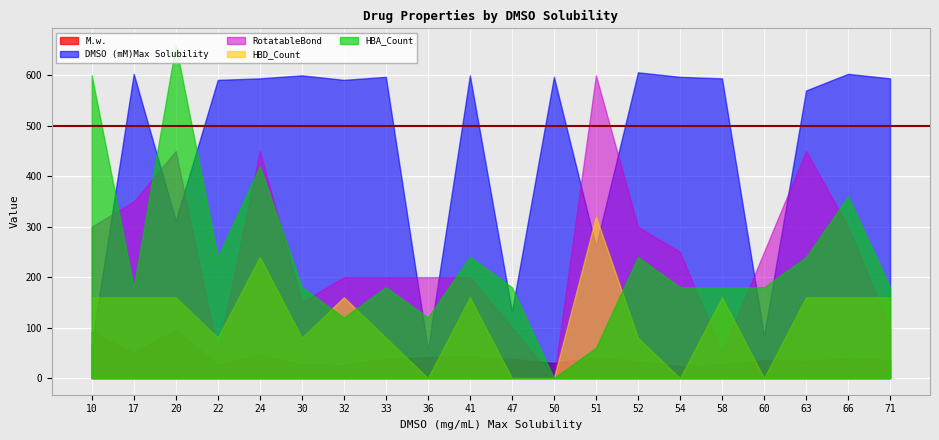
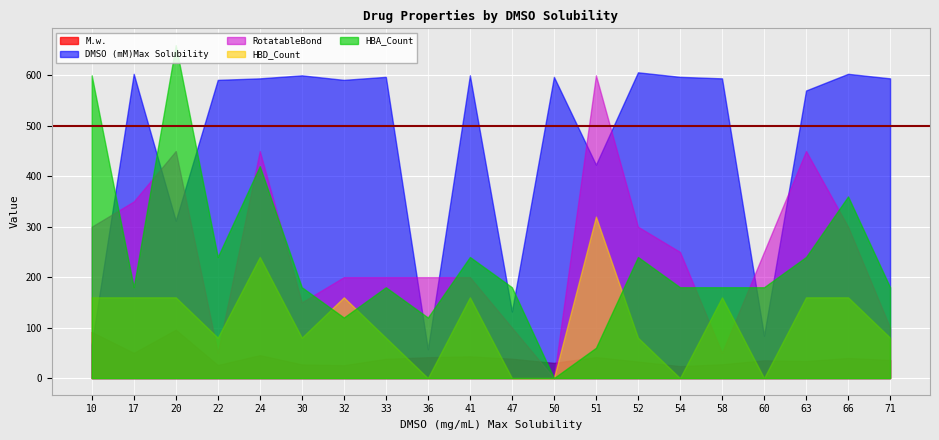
  {
    "M.w.": {
      "10": 90,
      "17": 50,
      "20": 100,
      "22": 30,
      "24": 50,
      "30": 30,
      "32": 30,
      "33": 40,
      "36": 40,
      "41": 40,
      "47": 40,
      "50": 30,
      "51": 40,
      "52": 30,
      "54": 20,
      "58": 30,
      "60": 40,
      "63": 30,
      "66": 40,
      "71": 40
    },
    "DMSO (mM)Max Solubility": {
      "10": 70,
      "17": 600,
      "20": 310,
      "22": 590,
      "24": 590,
      "30": 600,
      "32": 590,
      "33": 600,
      "36": 60,
      "41": 600,
      "47": 130,
      "50": 600,
-     "51": 260,
+     "51": 420,
      "52": 610,
      "54": 600,
      "58": 590,
      "60": 80,
      "63": 570,
      "66": 600,
      "71": 590
    },
    "RotatableBond": {
      "10": 300,
      "17": 350,
      "20": 450,
      "22": 50,
      "24": 450,
      "30": 150,
      "32": 200,
      "33": 200,
      "36": 200,
      "41": 200,
      "47": 100,
      "51": 600,
      "52": 300,
      "54": 250,
      "58": 50,
      "60": 250,
      "63": 450,
      "66": 300,
      "71": 100
    },
    "HBD_Count": {
      "10": 160,
      "17": 160,
      "20": 160,
      "22": 80,
      "24": 240,
      "30": 80,
      "32": 160,
      "33": 80,
      "36": 0,
      "41": 160,
      "47": 0,
      "51": 320,
      "52": 80,
      "54": 0,
      "58": 160,
      "60": 0,
      "63": 160,
      "66": 160,
-     "71": 160
+     "71": 80
    },
    "HBA_Count": {
      "10": 600,
      "17": 180,
      "22": 240,
      "24": 420,
      "30": 180,
      "32": 120,
      "33": 180,
      "36": 120,
      "41": 240,
      "47": 180,
      "51": 60,
      "52": 240,
      "54": 180,
      "58": 180,
      "60": 180,
      "63": 240,
      "66": 360,
      "71": 180
    }
  }
